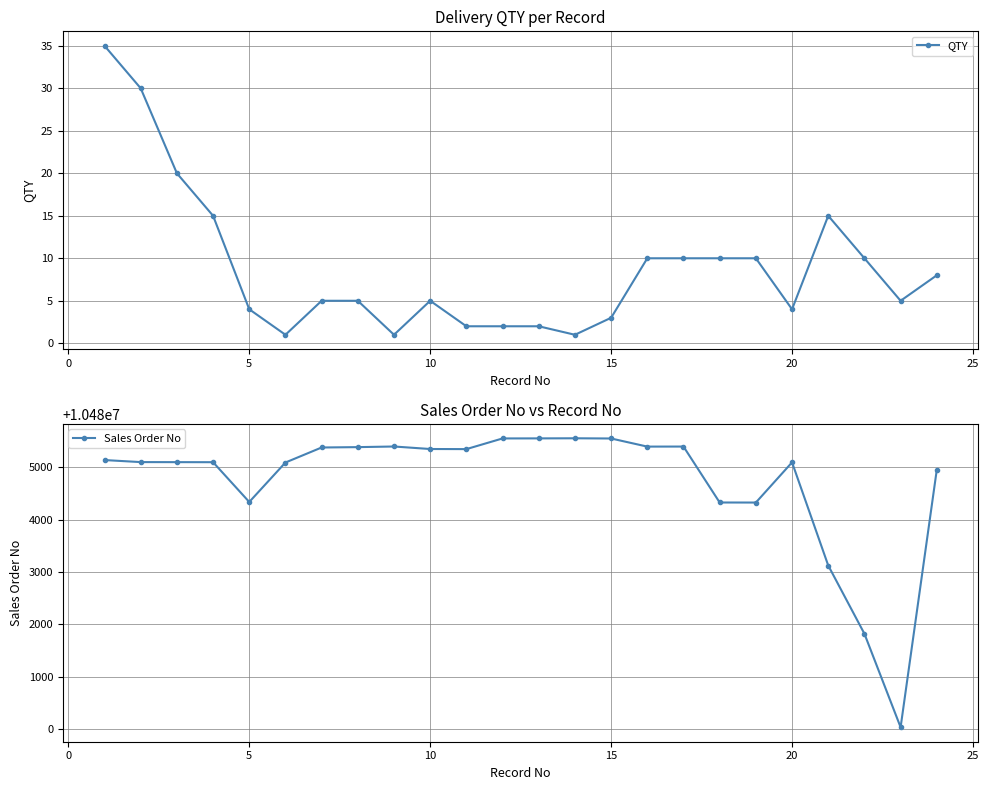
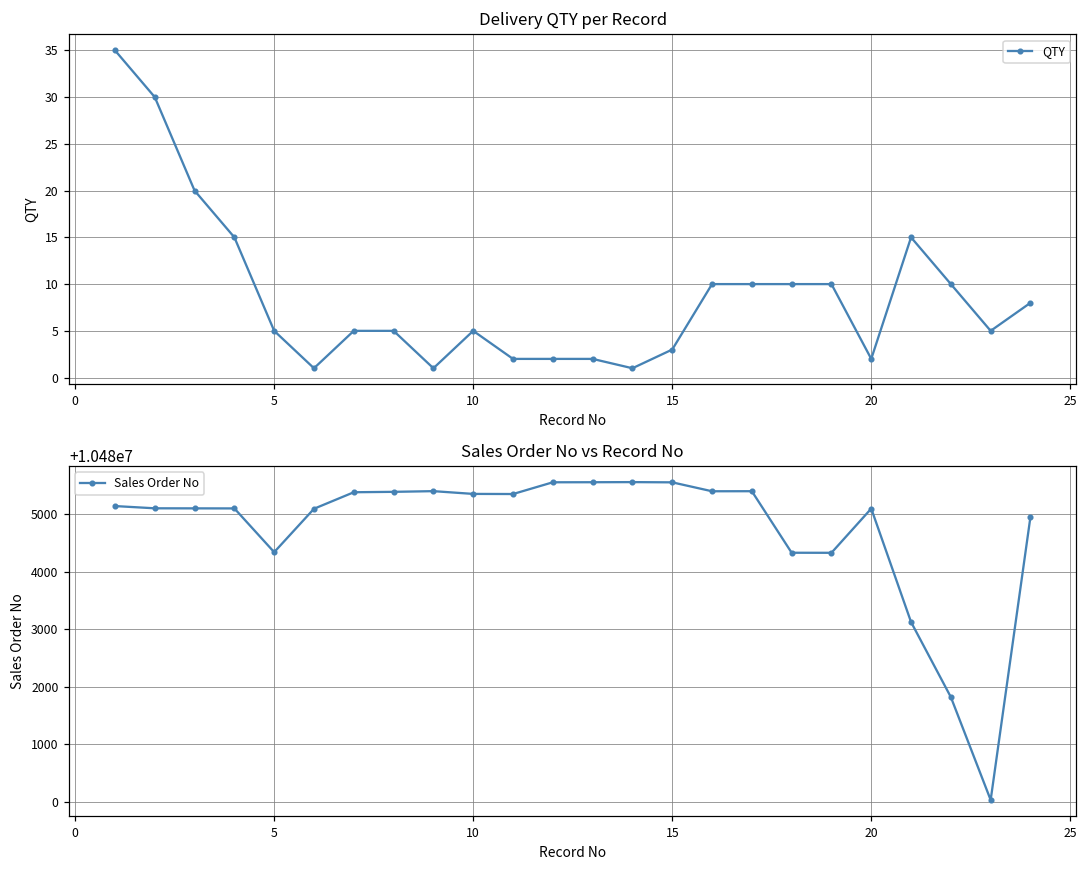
  {
    "Delivery QTY per Record": {
-     "5": 4,
+     "5": 5,
      "10": 5,
      "15": 3,
-     "20": 4
+     "20": 2
    },
    "Sales Order No vs Record No": {
      "5": 10484300,
      "10": 10485400,
      "15": 10485600,
      "20": 10485100
    }
  }
